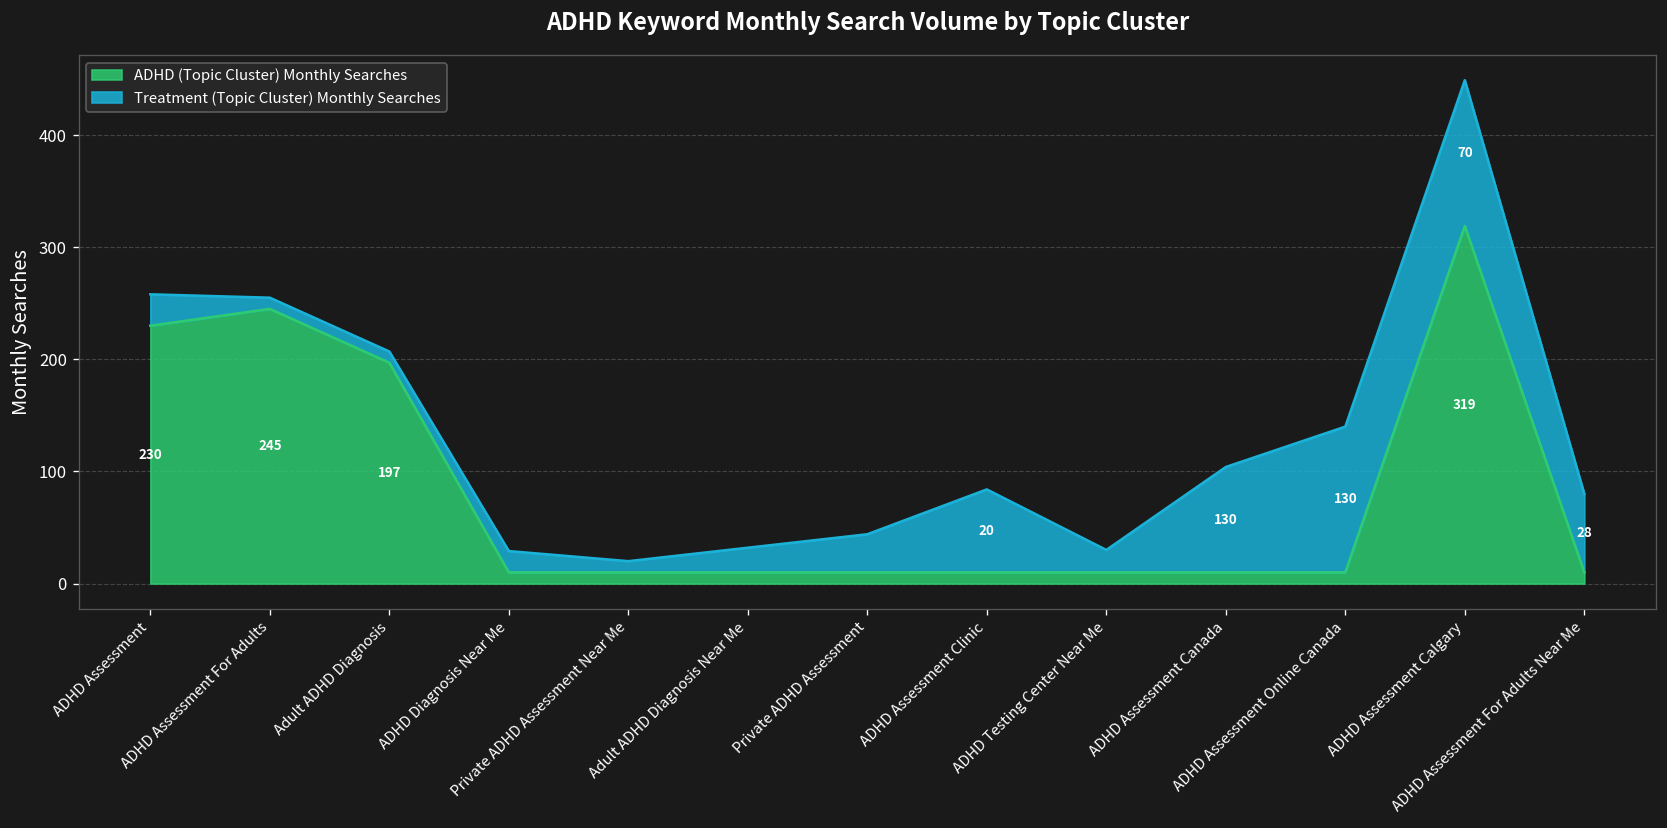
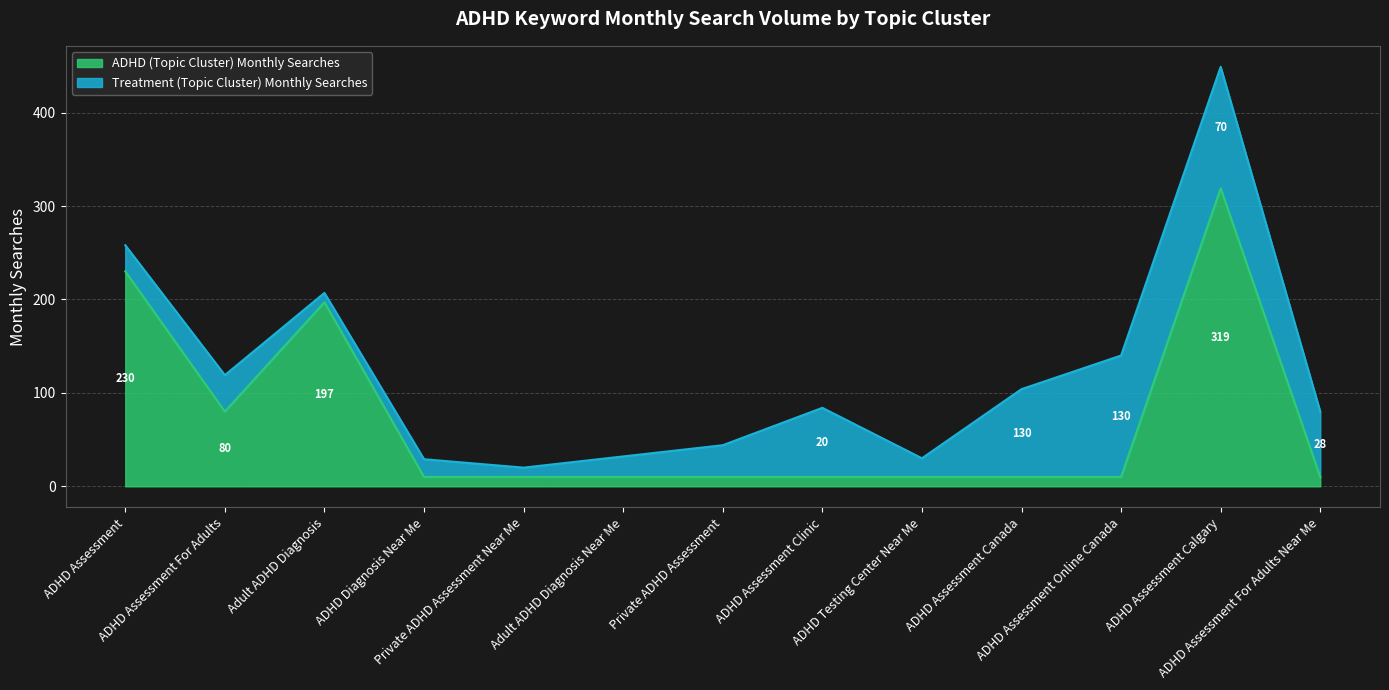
  {
    "ADHD (Topic Cluster) Monthly Searches": {
-     "ADHD Assessment For Adults": 245
+     "ADHD Assessment For Adults": 80
    },
    "Treatment (Topic Cluster) Monthly Searches": {
      "ADHD Assessment": 30,
-     "ADHD Assessment For Adults": 10,
+     "ADHD Assessment For Adults": 40,
      "Adult ADHD Diagnosis": 10,
      "ADHD Diagnosis Near Me": 20,
      "Private ADHD Assessment Near Me": 10,
      "Adult ADHD Diagnosis Near Me": 20,
      "Private ADHD Assessment": 30,
      "ADHD Assessment Clinic": 70,
      "ADHD Testing Center Near Me": 20,
      "ADHD Assessment Canada": 90,
      "ADHD Assessment Online Canada": 130,
      "ADHD Assessment Calgary": 130,
      "ADHD Assessment For Adults Near Me": 70
    }
  }
